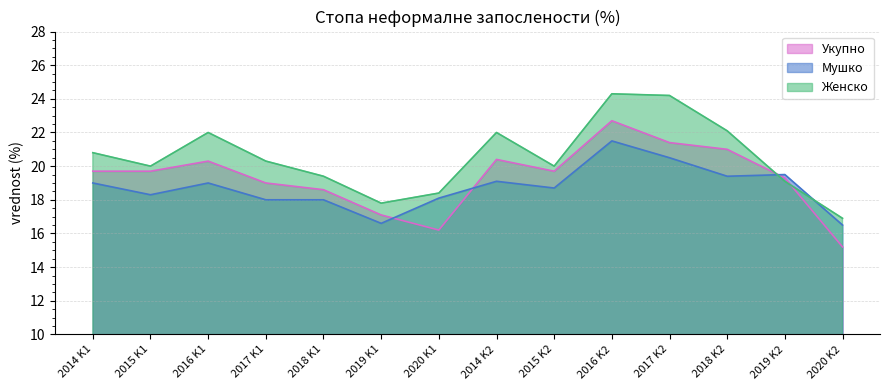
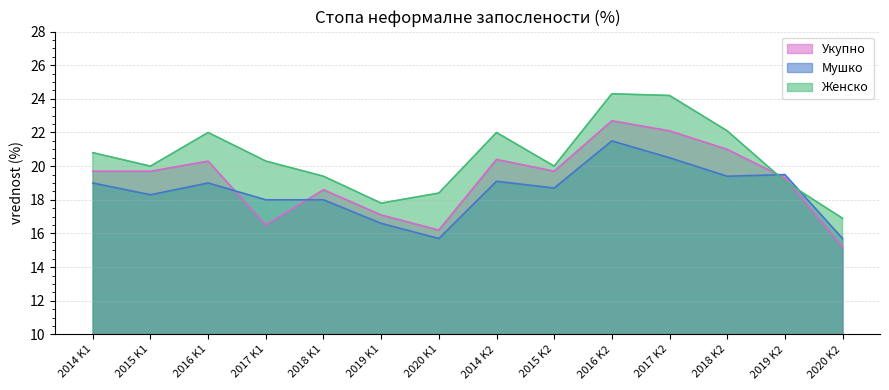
  {
    "Укупно": {
      "2014 K1": 19.7,
      "2015 K1": 19.7,
      "2016 K1": 20.3,
-     "2017 K1": 19.0,
+     "2017 K1": 16.5,
      "2018 K1": 18.6,
      "2019 K1": 17.1,
      "2020 K1": 16.2,
      "2014 K2": 20.4,
      "2015 K2": 19.7,
      "2016 K2": 22.7,
-     "2017 K2": 21.4,
+     "2017 K2": 22.1,
      "2018 K2": 21.0,
      "2019 K2": 19.3,
      "2020 K2": 15.2
    },
    "Мушко": {
      "2014 K1": 19.0,
      "2015 K1": 18.3,
      "2016 K1": 19.0,
      "2017 K1": 18.0,
      "2018 K1": 18.0,
      "2019 K1": 16.6,
-     "2020 K1": 18.1,
+     "2020 K1": 15.7,
      "2014 K2": 19.1,
      "2015 K2": 18.7,
      "2016 K2": 21.5,
      "2017 K2": 20.5,
      "2018 K2": 19.4,
      "2019 K2": 19.5,
-     "2020 K2": 16.5
+     "2020 K2": 15.7
    },
    "Женско": {
      "2014 K1": 20.8,
      "2015 K1": 20.0,
      "2016 K1": 22.0,
      "2017 K1": 20.3,
      "2018 K1": 19.4,
      "2019 K1": 17.8,
      "2020 K1": 18.4,
      "2014 K2": 22.0,
      "2015 K2": 20.0,
      "2016 K2": 24.3,
      "2017 K2": 24.2,
      "2018 K2": 22.1,
      "2019 K2": 19.1,
      "2020 K2": 16.9
    }
  }
